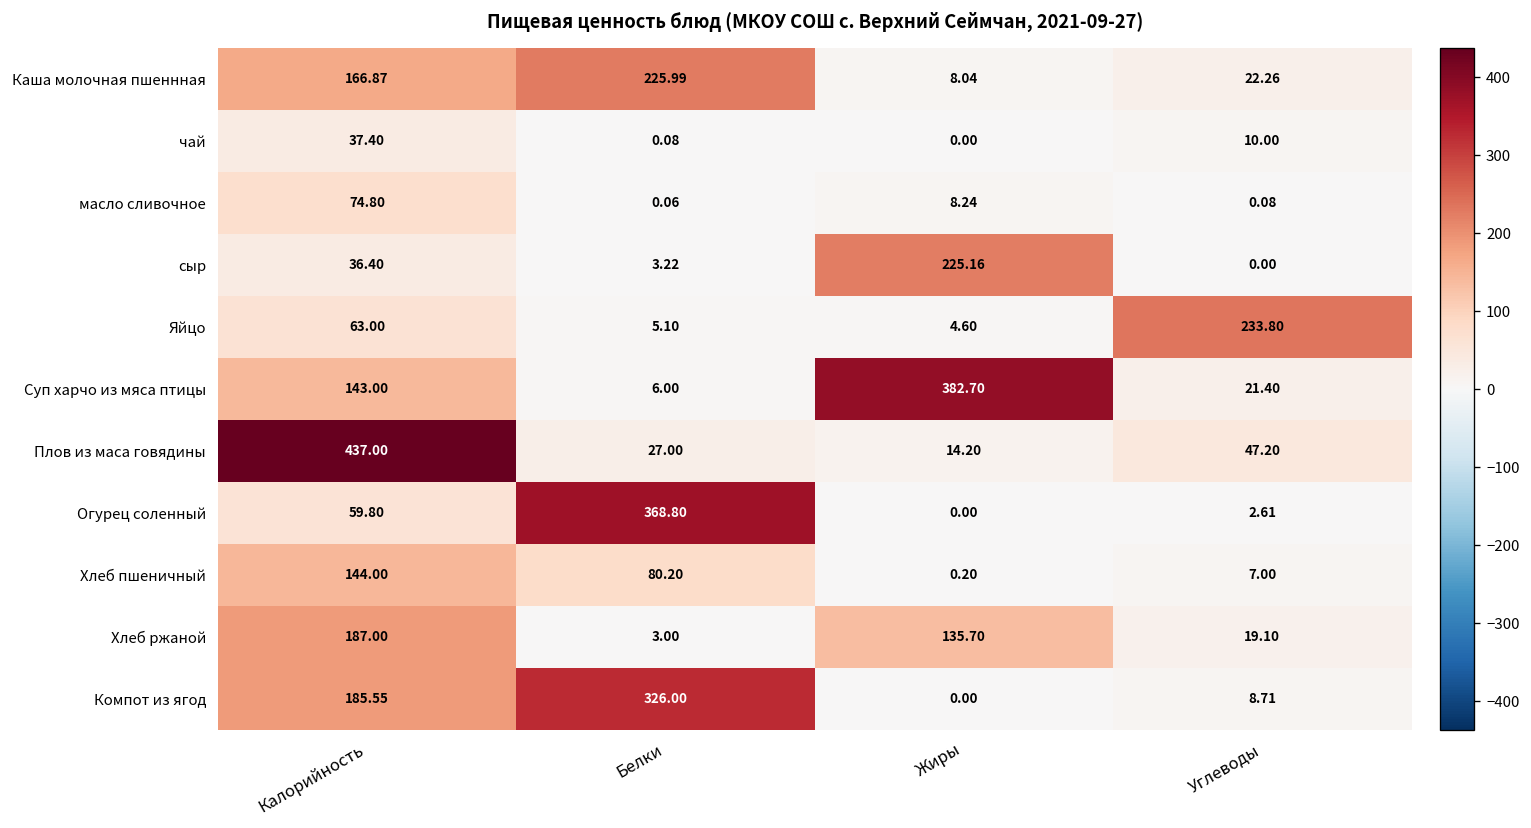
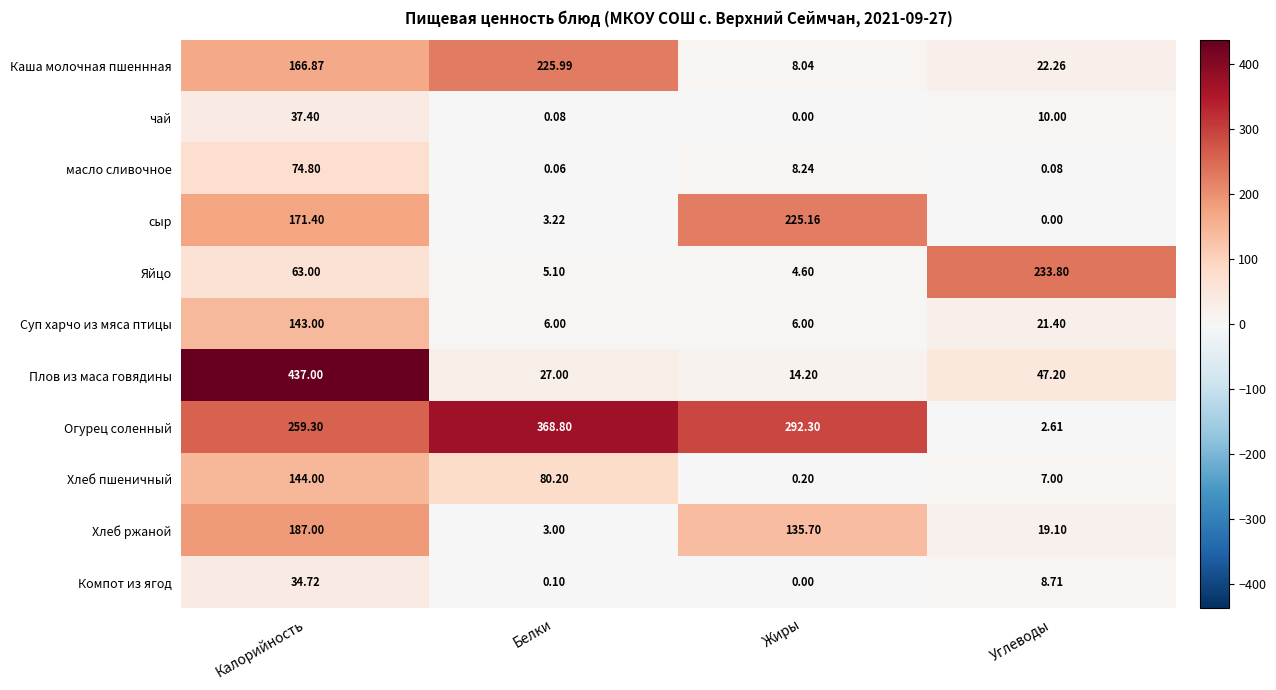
  {
    "Каша молочная пшеннная": {
      "Калорийность": 166.87,
      "Белки": 225.99,
      "Жиры": 8.04,
      "Углеводы": 22.26
    },
    "чай": {
      "Калорийность": 37.40,
      "Белки": 0.08,
      "Жиры": 0.00,
      "Углеводы": 10.00
    },
    "масло сливочное": {
      "Калорийность": 74.80,
      "Белки": 0.06,
      "Жиры": 8.24,
      "Углеводы": 0.08
    },
    "сыр": {
-     "Калорийность": 36.40,
+     "Калорийность": 171.40,
      "Белки": 3.22,
      "Жиры": 225.16,
      "Углеводы": 0.00
    },
    "Яйцо": {
      "Калорийность": 63.00,
      "Белки": 5.10,
      "Жиры": 4.60,
      "Углеводы": 233.80
    },
    "Суп харчо из мяса птицы": {
      "Калорийность": 143.00,
      "Белки": 6.00,
-     "Жиры": 382.70,
+     "Жиры": 6.00,
      "Углеводы": 21.40
    },
    "Плов из маса говядины": {
      "Калорийность": 437.00,
      "Белки": 27.00,
      "Жиры": 14.20,
      "Углеводы": 47.20
    },
    "Огурец соленный": {
-     "Калорийность": 59.80,
+     "Калорийность": 259.30,
      "Белки": 368.80,
-     "Жиры": 0.00,
+     "Жиры": 292.30,
      "Углеводы": 2.61
    },
    "Хлеб пшеничный": {
      "Калорийность": 144.00,
      "Белки": 80.20,
      "Жиры": 0.20,
      "Углеводы": 7.00
    },
    "Хлеб ржаной": {
      "Калорийность": 187.00,
      "Белки": 3.00,
      "Жиры": 135.70,
      "Углеводы": 19.10
    },
    "Компот из ягод": {
-     "Калорийность": 185.55,
-     "Белки": 326.00,
+     "Калорийность": 34.72,
+     "Белки": 0.10,
      "Жиры": 0.00,
      "Углеводы": 8.71
    }
  }
